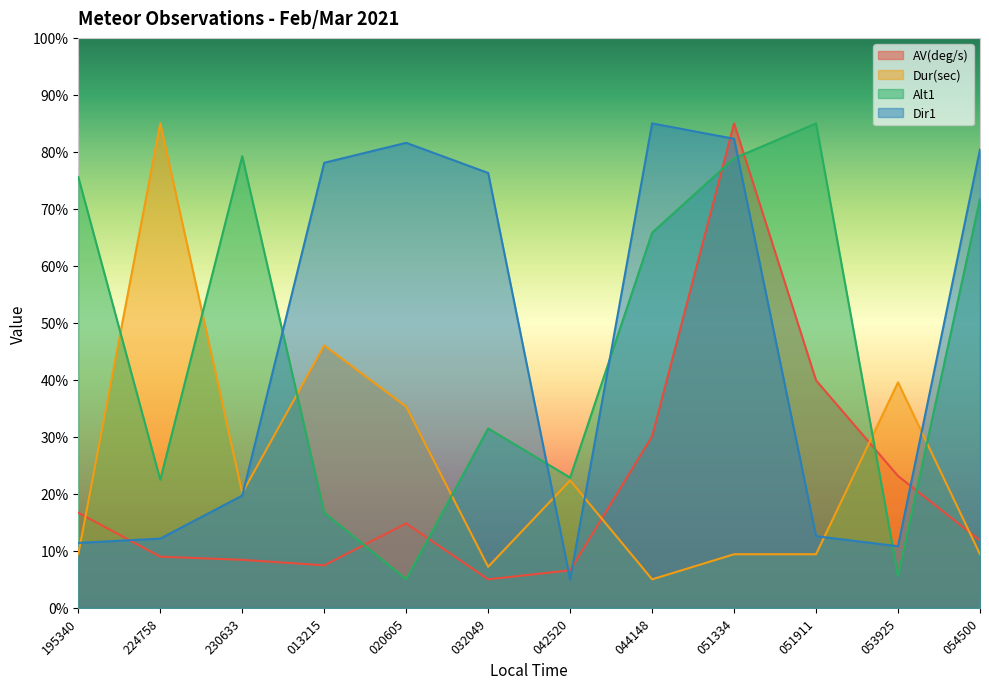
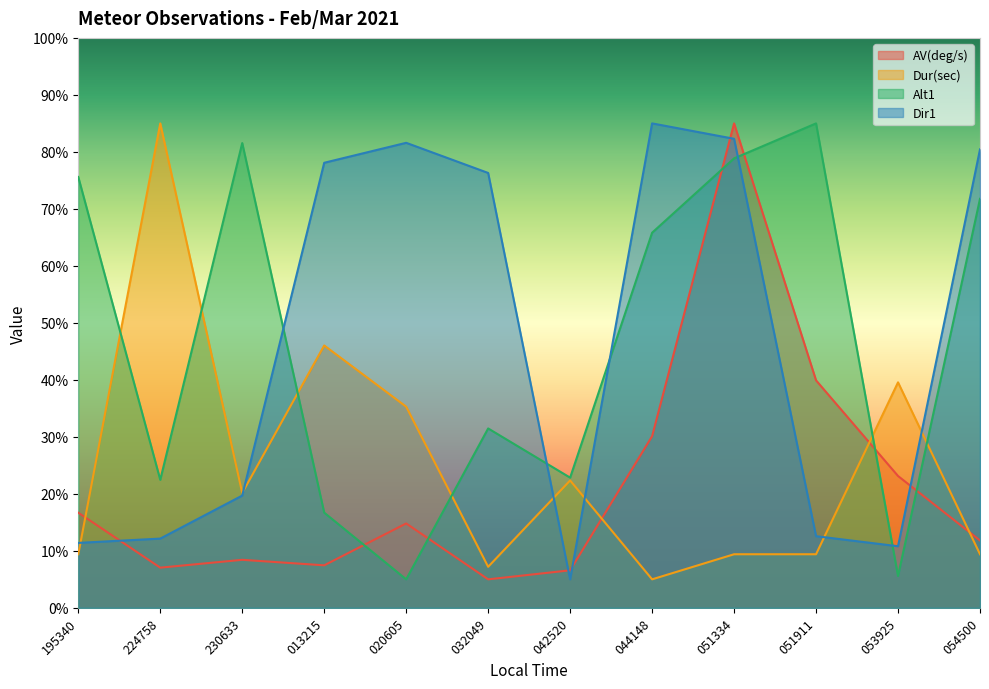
  {
    "AV(deg/s)": {
      "195340": "17%",
-     "224758": "9%",
+     "224758": "7%",
      "230633": "8%",
      "013215": "7%",
      "020605": "15%",
      "032049": "5%",
      "042520": "7%",
      "044148": "30%",
      "051334": "85%",
      "051911": "40%",
      "053925": "23%",
      "054500": "12%"
    },
    "Dur(sec)": {
      "195340": "9%",
      "224758": "85%",
      "230633": "20%",
      "013215": "46%",
      "020605": "35%",
      "032049": "7%",
      "042520": "22%",
      "044148": "5%",
      "051334": "9%",
      "051911": "9%",
      "053925": "40%",
      "054500": "9%"
    },
    "Alt1": {
      "195340": "76%",
      "224758": "22%",
-     "230633": "79%",
+     "230633": "82%",
      "013215": "17%",
      "020605": "5%",
      "032049": "31%",
      "042520": "23%",
      "044148": "66%",
      "051334": "79%",
      "051911": "85%",
      "053925": "6%",
      "054500": "72%"
    },
    "Dir1": {
      "195340": "11%",
      "224758": "12%",
      "230633": "20%",
      "013215": "78%",
      "020605": "82%",
      "032049": "76%",
      "042520": "5%",
      "044148": "85%",
      "051334": "82%",
      "051911": "13%",
      "053925": "11%",
      "054500": "80%"
    }
  }
